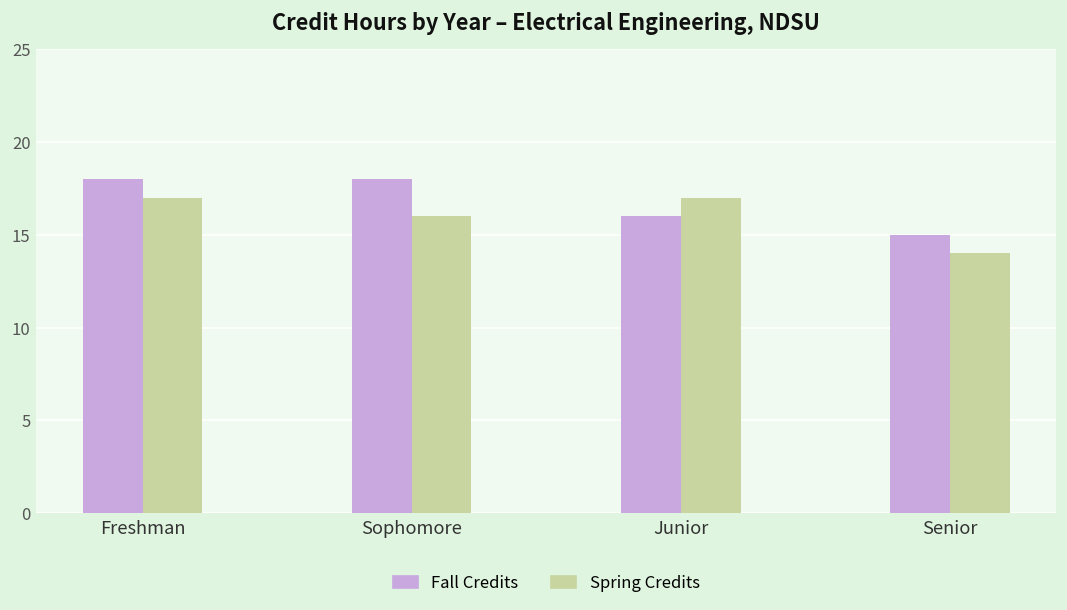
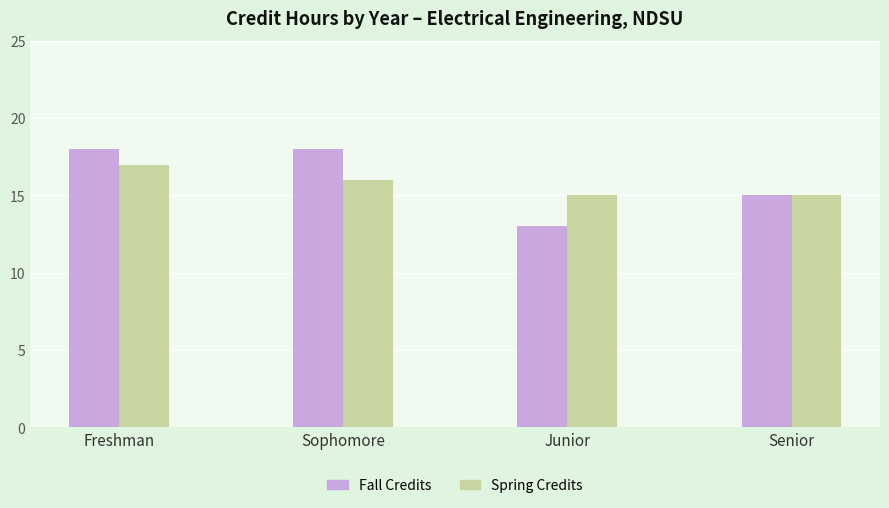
  {
    "Fall Credits": {
      "Freshman": 18,
      "Sophomore": 18,
-     "Junior": 16,
+     "Junior": 13,
      "Senior": 15
    },
    "Spring Credits": {
      "Freshman": 17,
      "Sophomore": 16,
-     "Junior": 17,
-     "Senior": 14
+     "Junior": 15,
+     "Senior": 15
    }
  }
